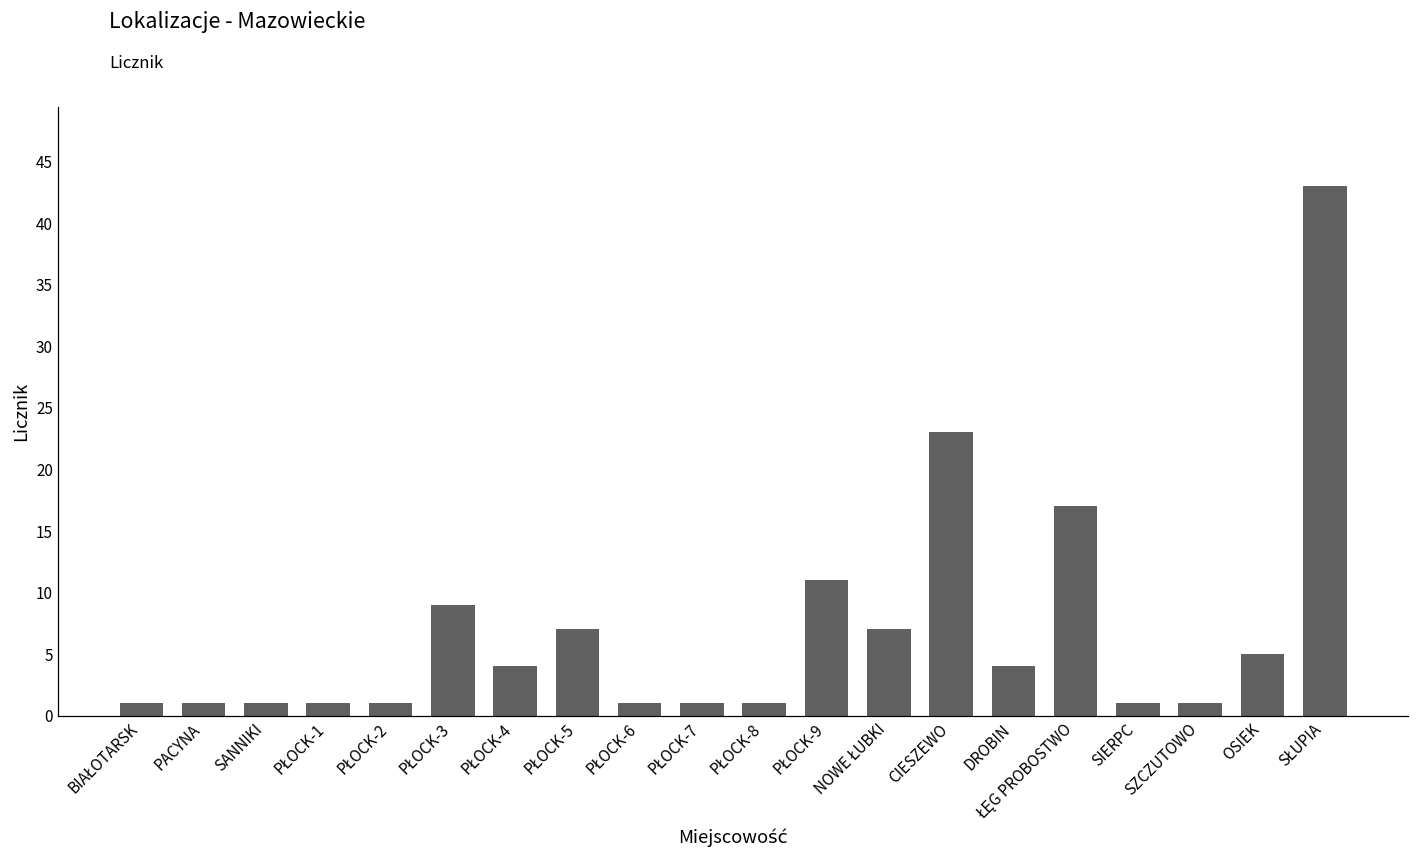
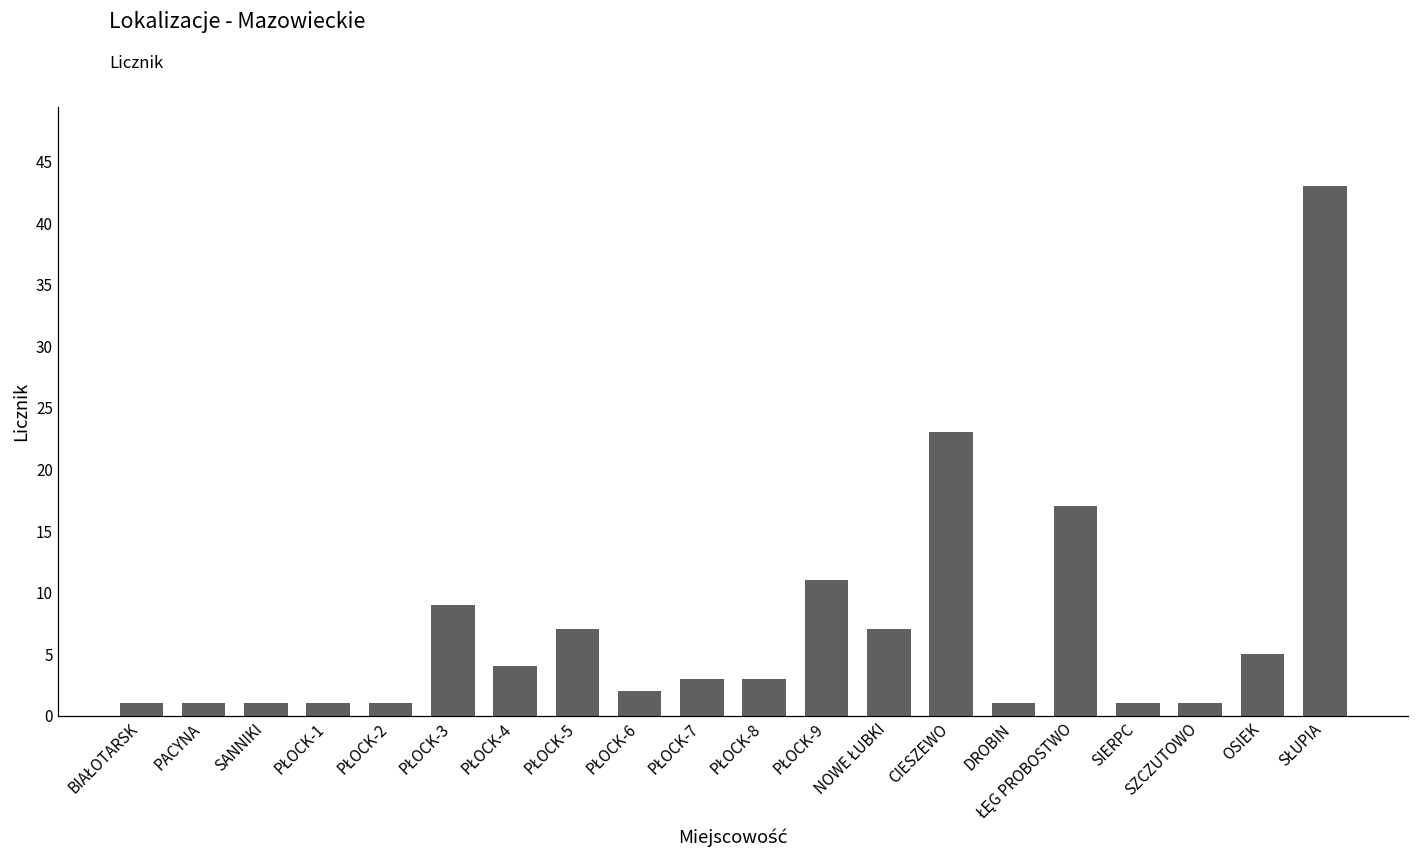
  {
    "BIAŁOTARSK": 1,
    "PACYNA": 1,
    "SANNIKI": 1,
    "PŁOCK-1": 1,
    "PŁOCK-2": 1,
    "PŁOCK-3": 9,
    "PŁOCK-4": 4,
    "PŁOCK-5": 7,
-   "PŁOCK-6": 1,
-   "PŁOCK-7": 1,
-   "PŁOCK-8": 1,
+   "PŁOCK-6": 2,
+   "PŁOCK-7": 3,
+   "PŁOCK-8": 3,
    "PŁOCK-9": 11,
    "NOWE ŁUBKI": 7,
    "CIESZEWO": 23,
-   "DROBIN": 4,
+   "DROBIN": 1,
    "ŁĘG PROBOSTWO": 17,
    "SIERPC": 1,
    "SZCZUTOWO": 1,
    "OSIEK": 5,
    "SŁUPIA": 43
  }
